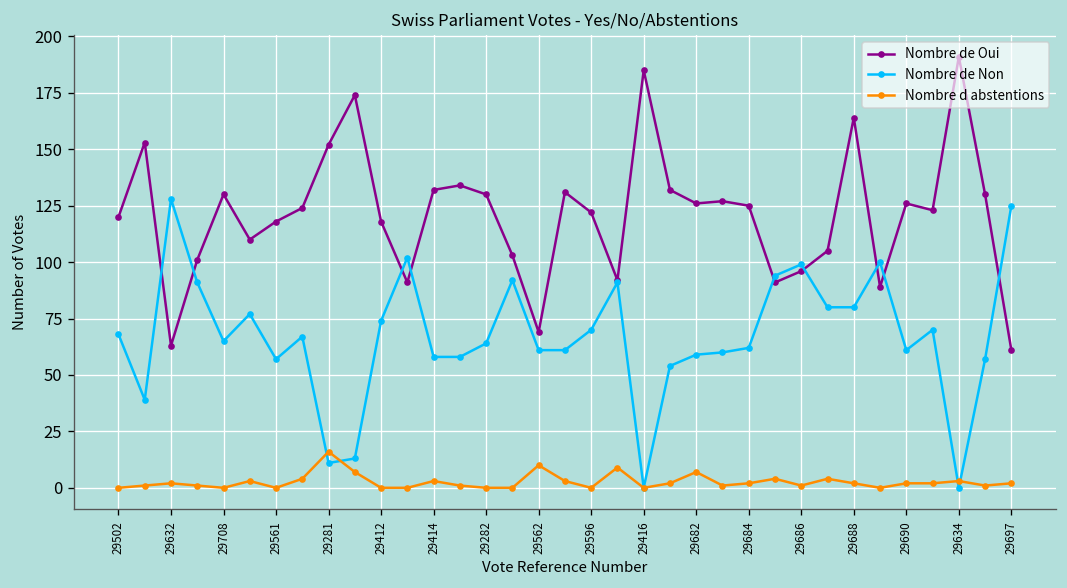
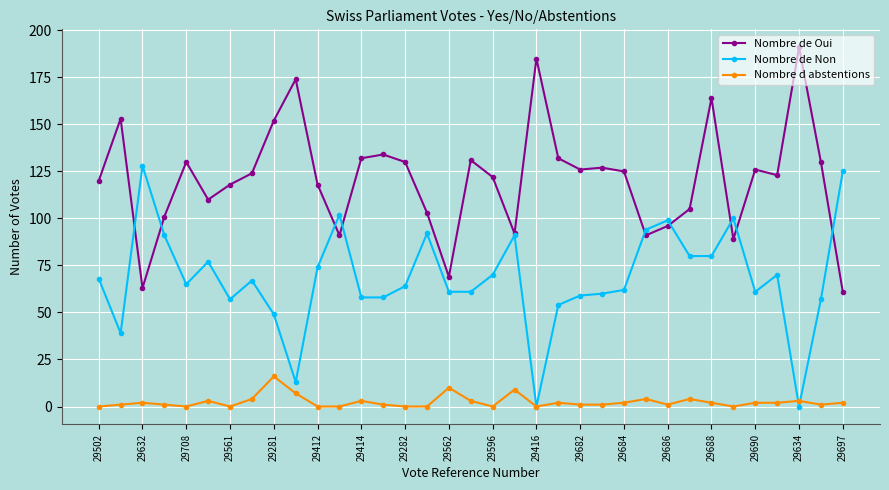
  {
    "Nombre de Oui": {
      "29502": 120,
      "29632": 63,
      "29708": 130,
      "29561": 118,
      "29281": 152,
      "29412": 118,
      "29414": 132,
      "29282": 130,
      "29562": 69,
      "29596": 122,
      "29416": 185,
      "29682": 126,
      "29684": 125,
      "29686": 96,
      "29688": 164,
      "29690": 126,
      "29697": 61
    },
    "Nombre de Non": {
      "29502": 68,
      "29632": 128,
      "29708": 65,
      "29561": 57,
-     "29281": 11,
+     "29281": 49,
      "29412": 74,
      "29414": 58,
      "29282": 64,
      "29562": 61,
      "29596": 70,
      "29682": 59,
      "29684": 62,
      "29686": 99,
      "29688": 80,
      "29690": 61,
      "29634": 0,
      "29697": 125
    },
    "Nombre d abstentions": {
      "29502": 0,
      "29632": 2,
      "29708": 0,
      "29561": 0,
      "29281": 16,
      "29412": 0,
      "29414": 3,
      "29282": 0,
      "29562": 10,
      "29596": 0,
-     "29682": 7,
+     "29682": 1,
      "29684": 2,
      "29686": 1,
      "29688": 2,
      "29690": 2,
      "29634": 3,
      "29697": 2
    }
  }
